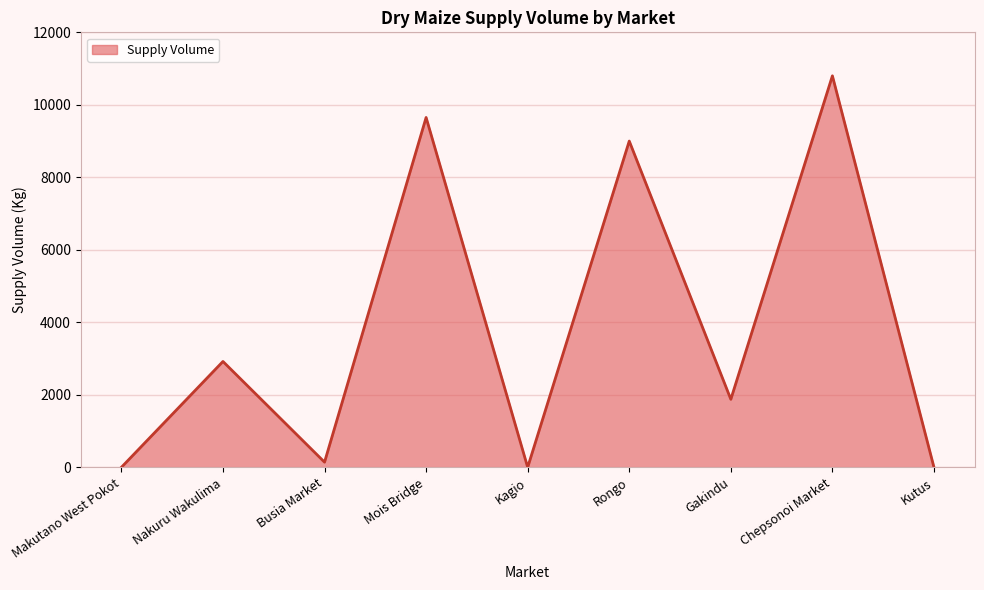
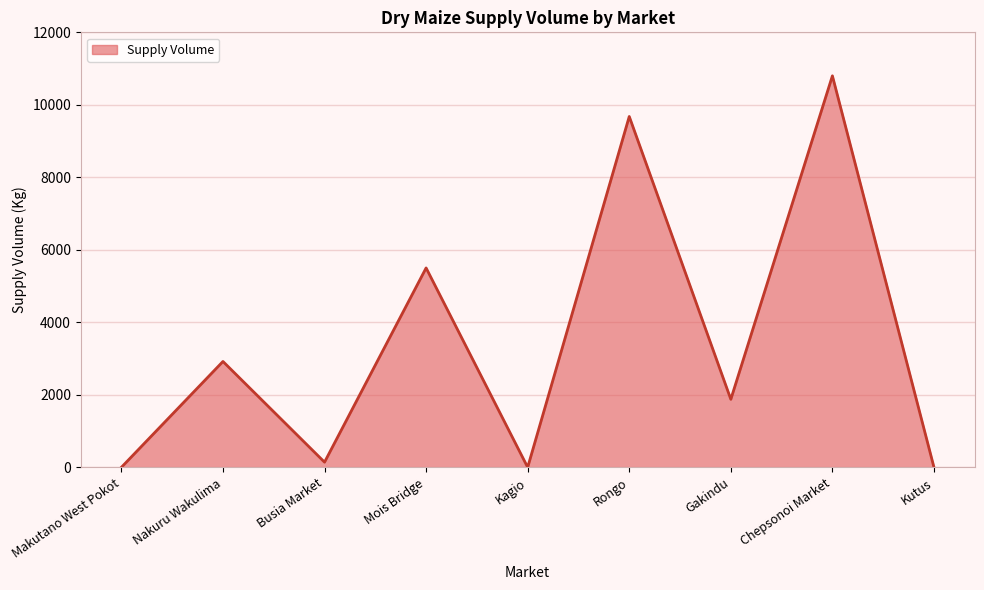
  {
    "Makutano West Pokot": 0,
    "Nakuru Wakulima": 2900,
    "Busia Market": 100,
-   "Mois Bridge": 9700,
+   "Mois Bridge": 5500,
    "Kagio": 0,
-   "Rongo": 9000,
+   "Rongo": 9700,
    "Gakindu": 1900,
    "Chepsonoi Market": 10800,
    "Kutus": 0
  }
